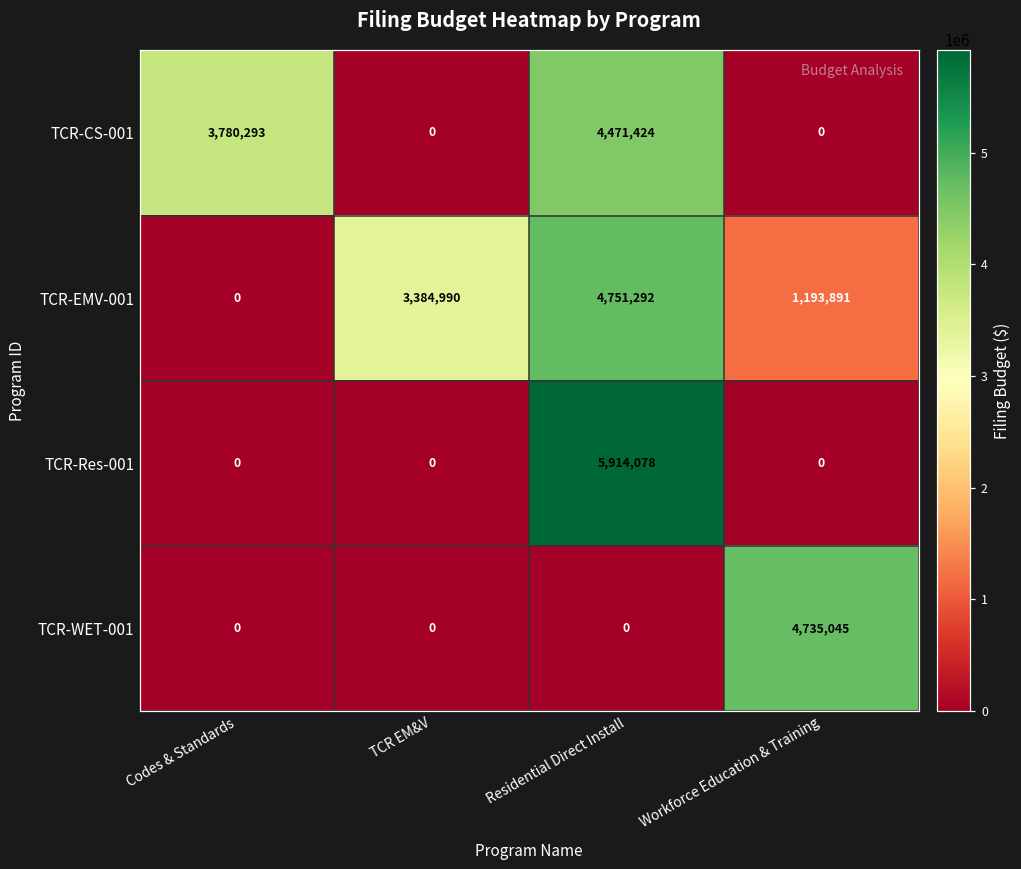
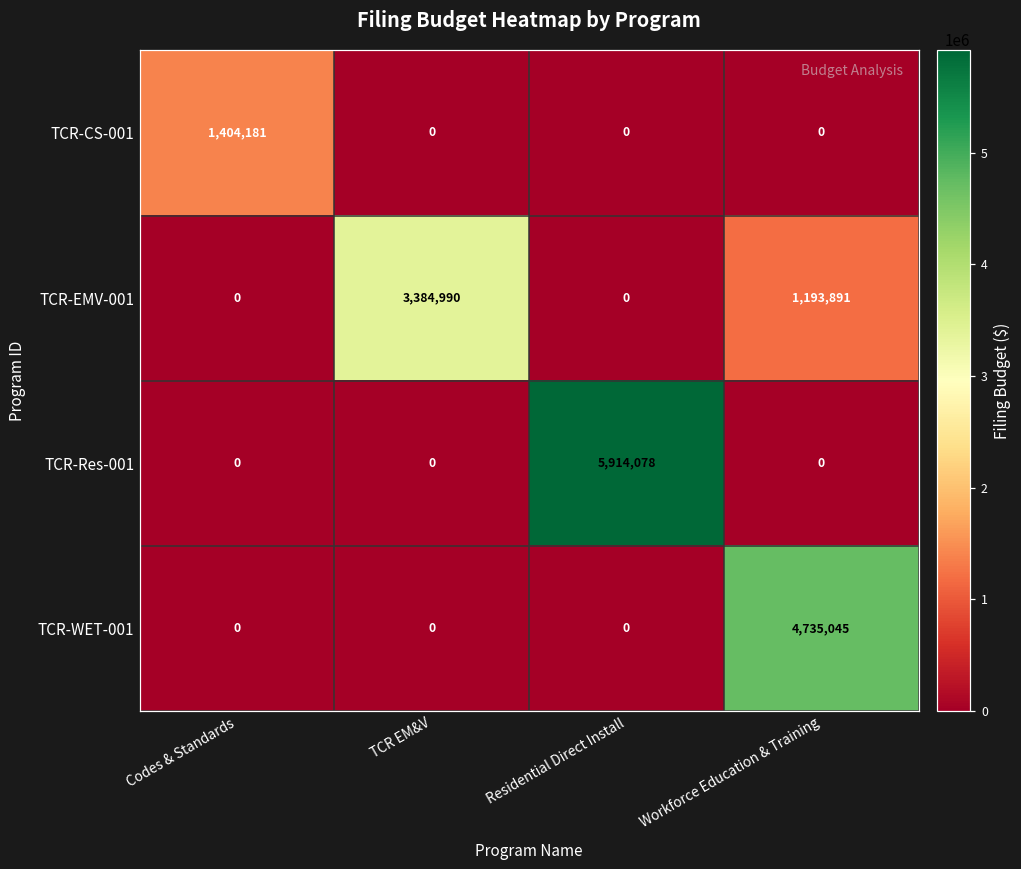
  {
    "TCR-CS-001": {
-     "Codes & Standards": "3,780,293",
+     "Codes & Standards": "1,404,181",
      "TCR EM&V": "0",
-     "Residential Direct Install": "4,471,424"
+     "Residential Direct Install": "0"
    },
    "TCR-EMV-001": {
      "Codes & Standards": "0",
      "TCR EM&V": "3,384,990",
-     "Residential Direct Install": "4,751,292",
+     "Residential Direct Install": "0",
      "Workforce Education & Training": "1,193,891"
    },
    "TCR-Res-001": {
      "Codes & Standards": "0",
      "TCR EM&V": "0",
      "Residential Direct Install": "5,914,078",
      "Workforce Education & Training": "0"
    },
    "TCR-WET-001": {
      "Codes & Standards": "0",
      "TCR EM&V": "0",
      "Residential Direct Install": "0",
      "Workforce Education & Training": "4,735,045"
    }
  }
